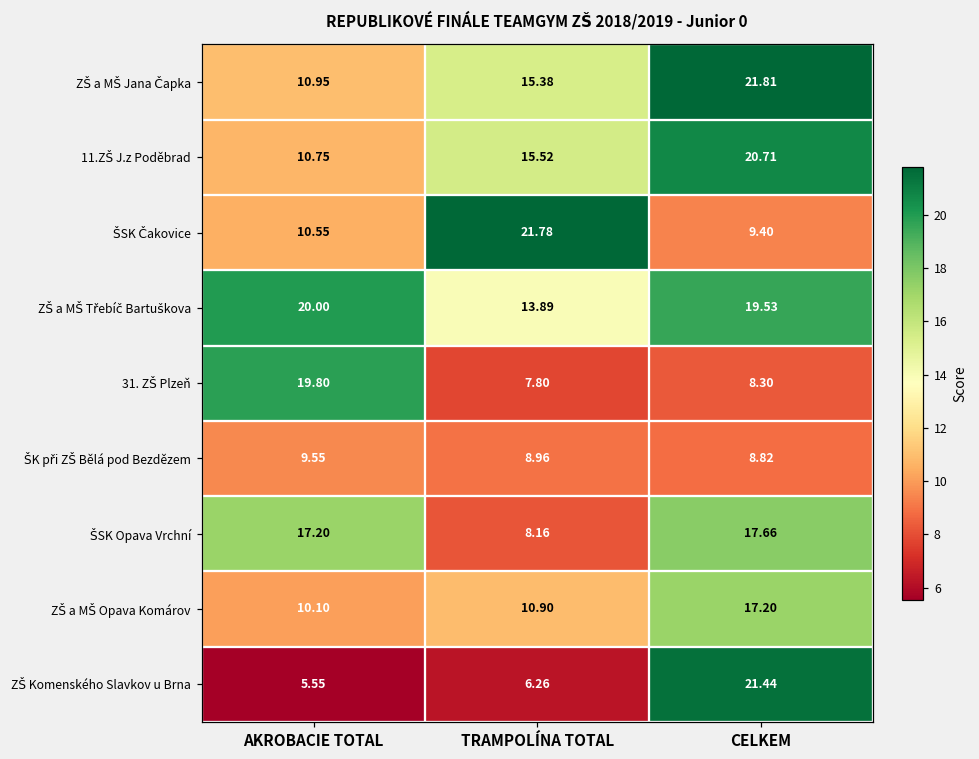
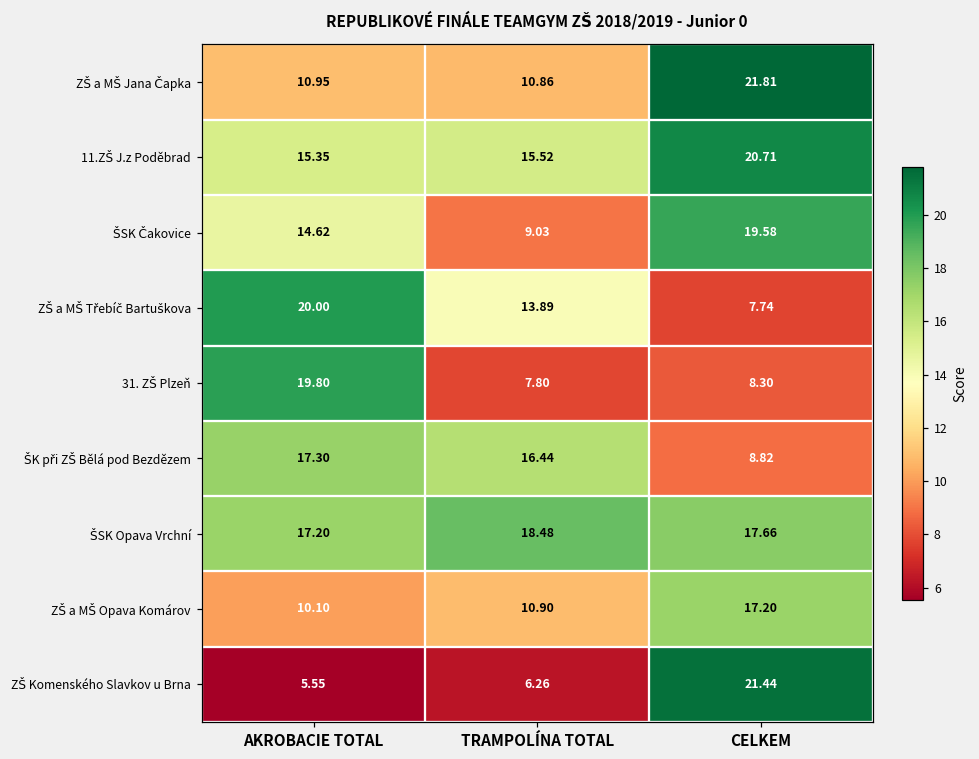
  {
    "ZŠ a MŠ Jana Čapka": {
      "AKROBACIE TOTAL": 10.95,
-     "TRAMPOLÍNA TOTAL": 15.38,
+     "TRAMPOLÍNA TOTAL": 10.86,
      "CELKEM": 21.81
    },
    "11.ZŠ J.z Poděbrad": {
-     "AKROBACIE TOTAL": 10.75,
+     "AKROBACIE TOTAL": 15.35,
      "TRAMPOLÍNA TOTAL": 15.52,
      "CELKEM": 20.71
    },
    "ŠSK Čakovice": {
-     "AKROBACIE TOTAL": 10.55,
-     "TRAMPOLÍNA TOTAL": 21.78,
-     "CELKEM": 9.40
+     "AKROBACIE TOTAL": 14.62,
+     "TRAMPOLÍNA TOTAL": 9.03,
+     "CELKEM": 19.58
    },
    "ZŠ a MŠ Třebíč Bartuškova": {
      "AKROBACIE TOTAL": 20.00,
      "TRAMPOLÍNA TOTAL": 13.89,
-     "CELKEM": 19.53
+     "CELKEM": 7.74
    },
    "31. ZŠ Plzeň": {
      "AKROBACIE TOTAL": 19.80,
      "TRAMPOLÍNA TOTAL": 7.80,
      "CELKEM": 8.30
    },
    "ŠK při ZŠ Bělá pod Bezdězem": {
-     "AKROBACIE TOTAL": 9.55,
-     "TRAMPOLÍNA TOTAL": 8.96,
+     "AKROBACIE TOTAL": 17.30,
+     "TRAMPOLÍNA TOTAL": 16.44,
      "CELKEM": 8.82
    },
    "ŠSK Opava Vrchní": {
      "AKROBACIE TOTAL": 17.20,
-     "TRAMPOLÍNA TOTAL": 8.16,
+     "TRAMPOLÍNA TOTAL": 18.48,
      "CELKEM": 17.66
    },
    "ZŠ a MŠ Opava Komárov": {
      "AKROBACIE TOTAL": 10.10,
      "TRAMPOLÍNA TOTAL": 10.90,
      "CELKEM": 17.20
    },
    "ZŠ Komenského Slavkov u Brna": {
      "AKROBACIE TOTAL": 5.55,
      "TRAMPOLÍNA TOTAL": 6.26,
      "CELKEM": 21.44
    }
  }
